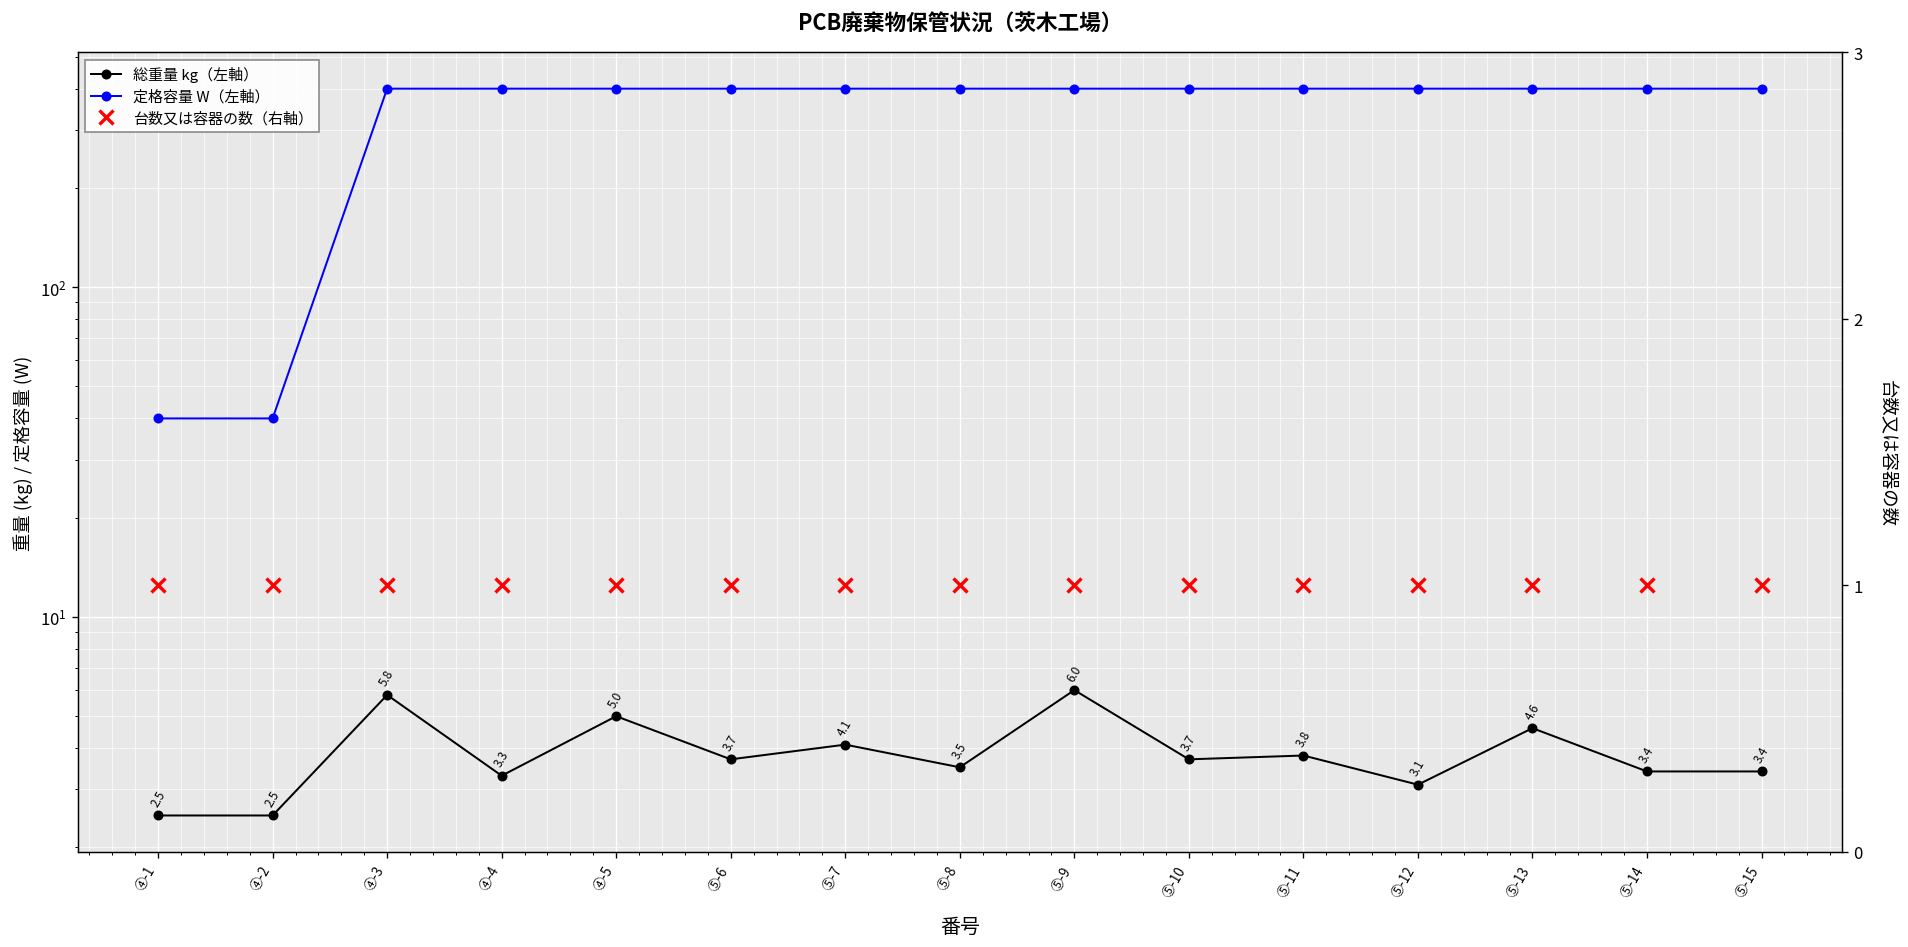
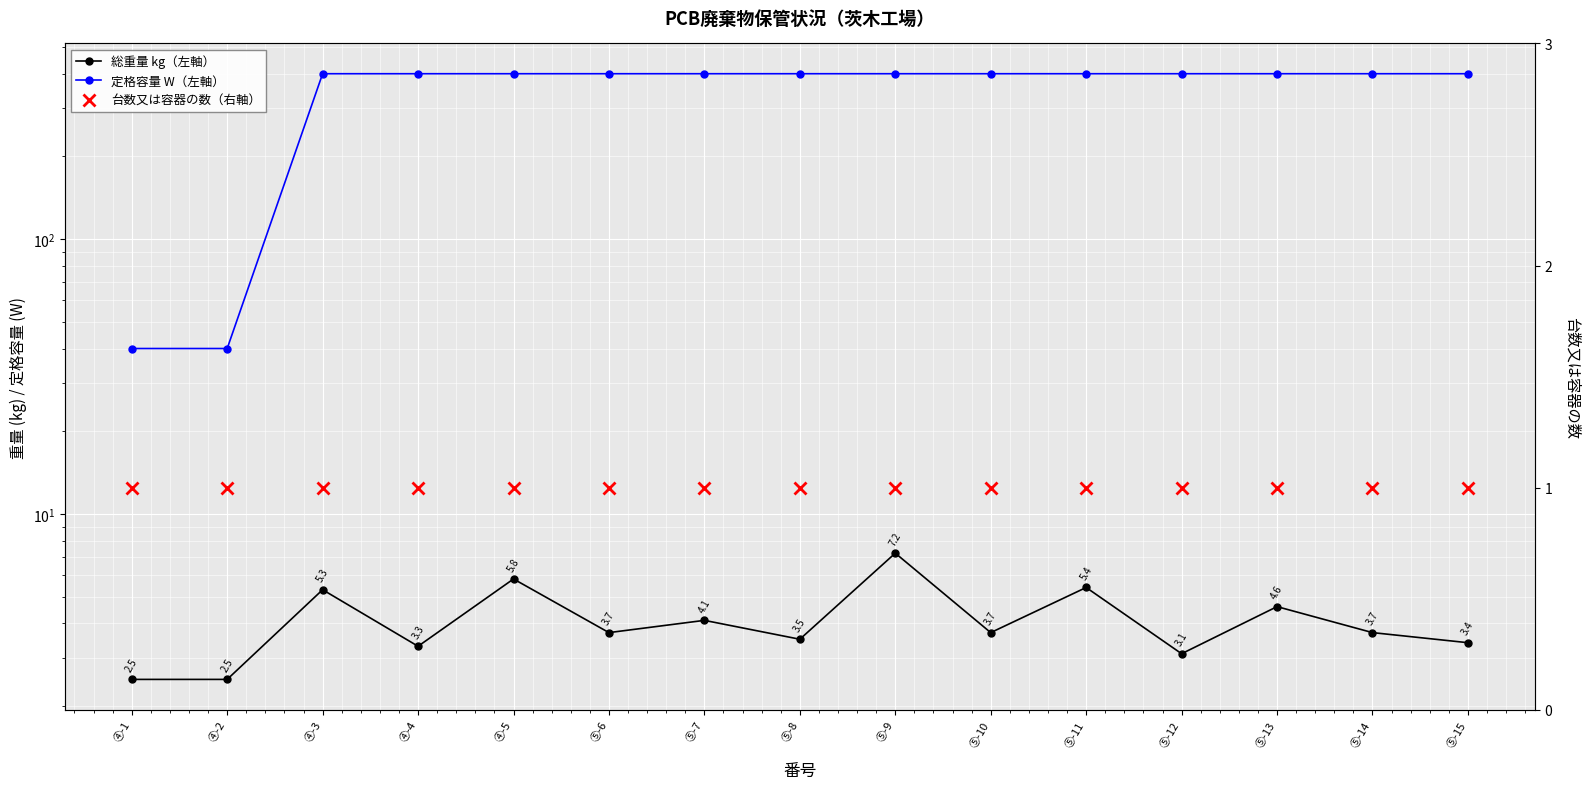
  {
    "総重量 kg（左軸）": {
      "④-1": 2.5,
      "④-2": 2.5,
-     "④-3": 5.8,
+     "④-3": 5.3,
      "④-4": 3.3,
-     "④-5": 5.0,
+     "④-5": 5.8,
      "⑤-6": 3.7,
      "⑤-7": 4.1,
      "⑤-8": 3.5,
-     "⑤-9": 6.0,
+     "⑤-9": 7.2,
      "⑤-10": 3.7,
-     "⑤-11": 3.8,
+     "⑤-11": 5.4,
      "⑤-12": 3.1,
      "⑤-13": 4.6,
-     "⑤-14": 3.4,
+     "⑤-14": 3.7,
      "⑤-15": 3.4
    }
  }
